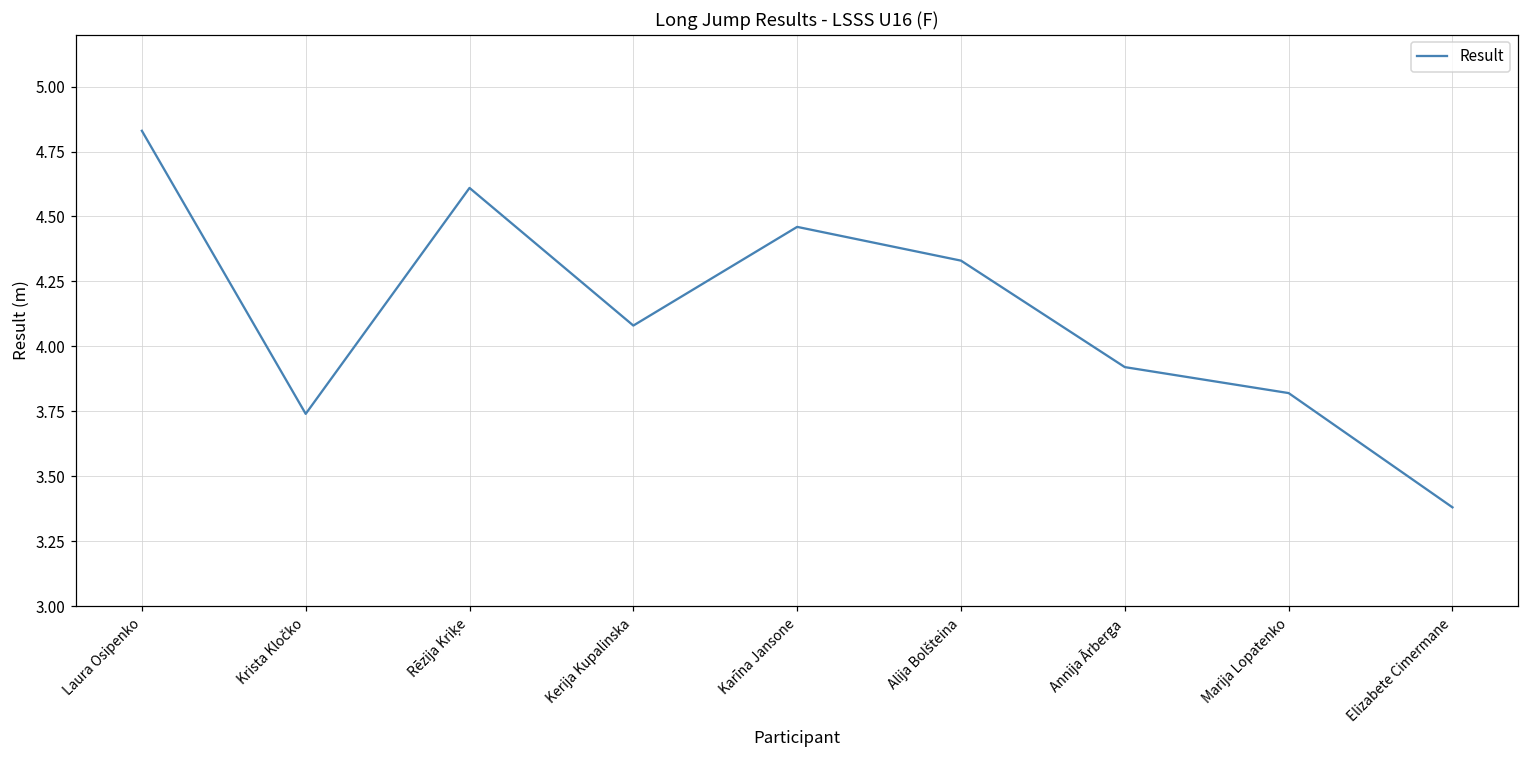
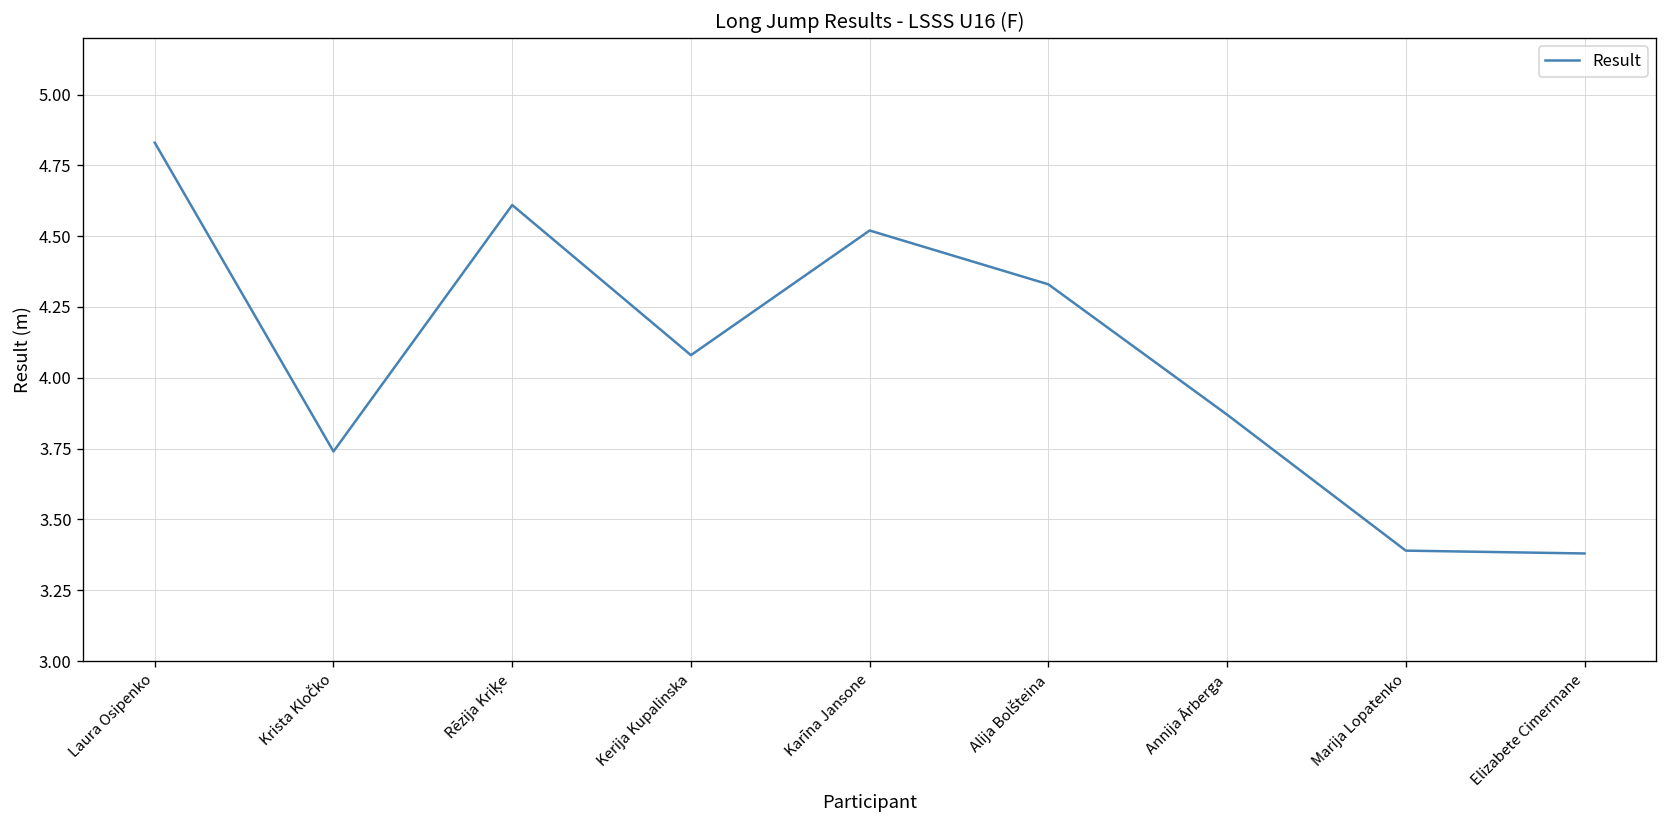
  {
    "Laura Osipenko": 4.83,
    "Krista Kločko": 3.74,
    "Rēzija Kriķe": 4.61,
    "Kerija Kupalinska": 4.08,
-   "Karīna Jansone": 4.46,
+   "Karīna Jansone": 4.52,
    "Alija Bolšteina": 4.33,
-   "Annija Ārberga": 3.92,
-   "Marija Lopatenko": 3.82,
+   "Annija Ārberga": 3.87,
+   "Marija Lopatenko": 3.39,
    "Elizabete Cimermane": 3.38
  }
